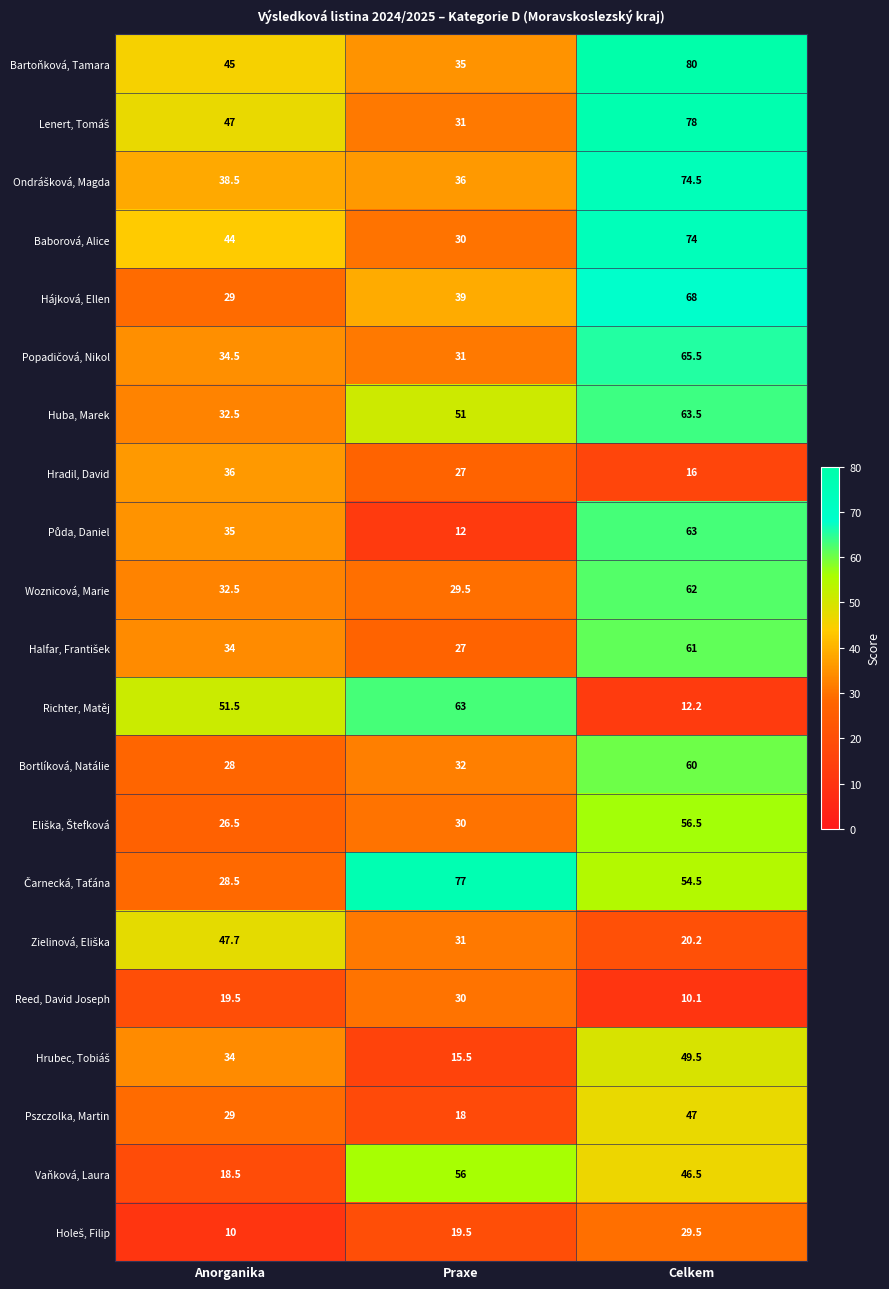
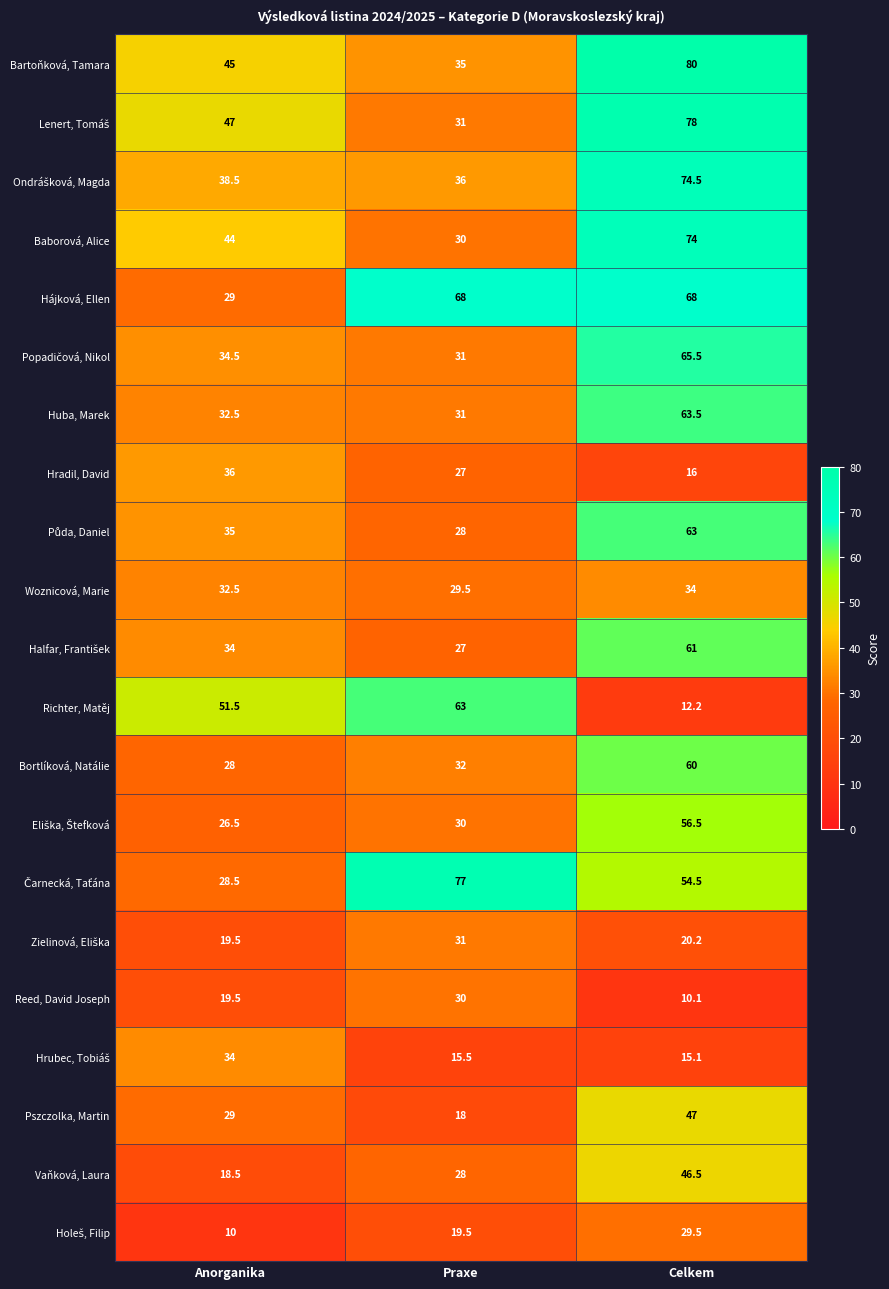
  {
    "Bartoňková, Tamara": {
      "Anorganika": 45,
      "Praxe": 35,
      "Celkem": 80
    },
    "Lenert, Tomáš": {
      "Anorganika": 47,
      "Praxe": 31,
      "Celkem": 78
    },
    "Ondrášková, Magda": {
      "Anorganika": 38.5,
      "Praxe": 36,
      "Celkem": 74.5
    },
    "Baborová, Alice": {
      "Anorganika": 44,
      "Praxe": 30,
      "Celkem": 74
    },
    "Hájková, Ellen": {
      "Anorganika": 29,
-     "Praxe": 39,
+     "Praxe": 68,
      "Celkem": 68
    },
    "Popadičová, Nikol": {
      "Anorganika": 34.5,
      "Praxe": 31,
      "Celkem": 65.5
    },
    "Huba, Marek": {
      "Anorganika": 32.5,
-     "Praxe": 51,
+     "Praxe": 31,
      "Celkem": 63.5
    },
    "Hradil, David": {
      "Anorganika": 36,
      "Praxe": 27,
      "Celkem": 16
    },
    "Půda, Daniel": {
      "Anorganika": 35,
-     "Praxe": 12,
+     "Praxe": 28,
      "Celkem": 63
    },
    "Woznicová, Marie": {
      "Anorganika": 32.5,
      "Praxe": 29.5,
-     "Celkem": 62
+     "Celkem": 34
    },
    "Halfar, František": {
      "Anorganika": 34,
      "Praxe": 27,
      "Celkem": 61
    },
    "Richter, Matěj": {
      "Anorganika": 51.5,
      "Praxe": 63,
      "Celkem": 12.2
    },
    "Bortlíková, Natálie": {
      "Anorganika": 28,
      "Praxe": 32,
      "Celkem": 60
    },
    "Eliška, Štefková": {
      "Anorganika": 26.5,
      "Praxe": 30,
      "Celkem": 56.5
    },
    "Čarnecká, Taťána": {
      "Anorganika": 28.5,
      "Praxe": 77,
      "Celkem": 54.5
    },
    "Zielinová, Eliška": {
-     "Anorganika": 47.7,
+     "Anorganika": 19.5,
      "Praxe": 31,
      "Celkem": 20.2
    },
    "Reed, David Joseph": {
      "Anorganika": 19.5,
      "Praxe": 30,
      "Celkem": 10.1
    },
    "Hrubec, Tobiáš": {
      "Anorganika": 34,
      "Praxe": 15.5,
-     "Celkem": 49.5
+     "Celkem": 15.1
    },
    "Pszczolka, Martin": {
      "Anorganika": 29,
      "Praxe": 18,
      "Celkem": 47
    },
    "Vaňková, Laura": {
      "Anorganika": 18.5,
-     "Praxe": 56,
+     "Praxe": 28,
      "Celkem": 46.5
    },
    "Holeš, Filip": {
      "Anorganika": 10,
      "Praxe": 19.5,
      "Celkem": 29.5
    }
  }
